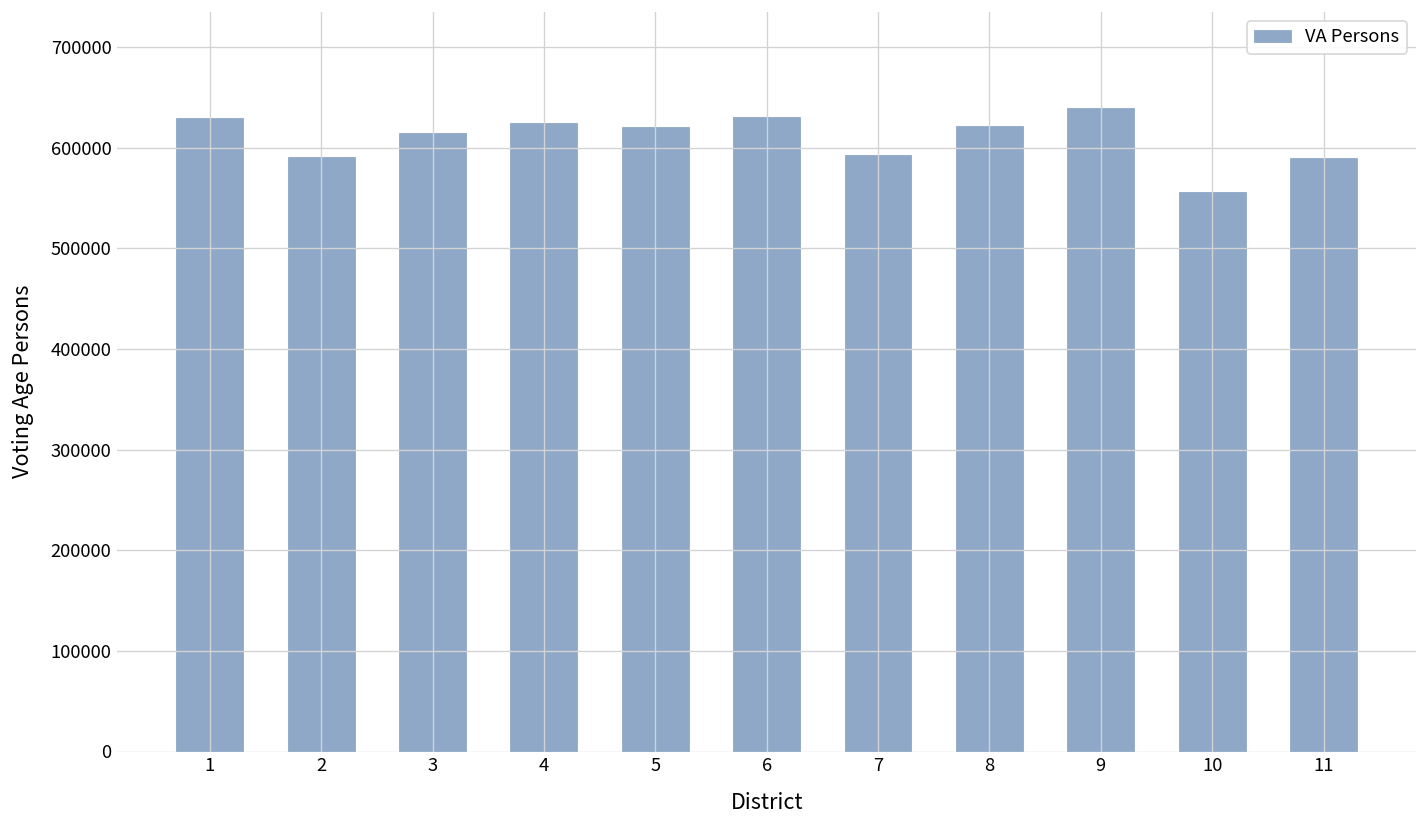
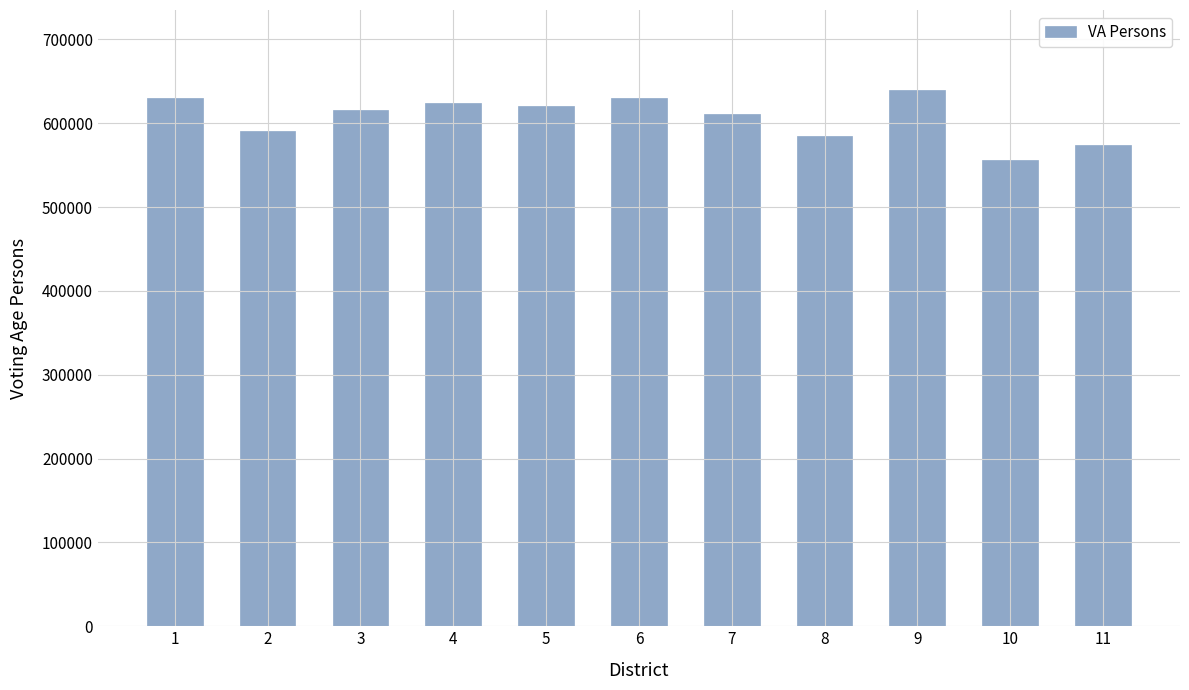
  {
    "1": 630000,
    "2": 590000,
    "3": 620000,
    "4": 620000,
    "5": 620000,
    "6": 630000,
-   "7": 590000,
-   "8": 620000,
+   "7": 610000,
+   "8": 590000,
    "9": 640000,
    "10": 560000,
-   "11": 590000
+   "11": 570000
  }
